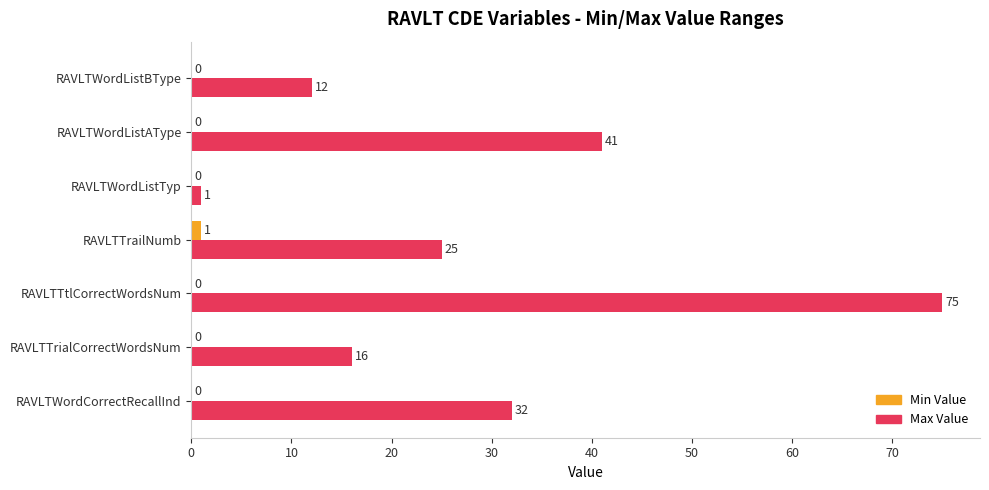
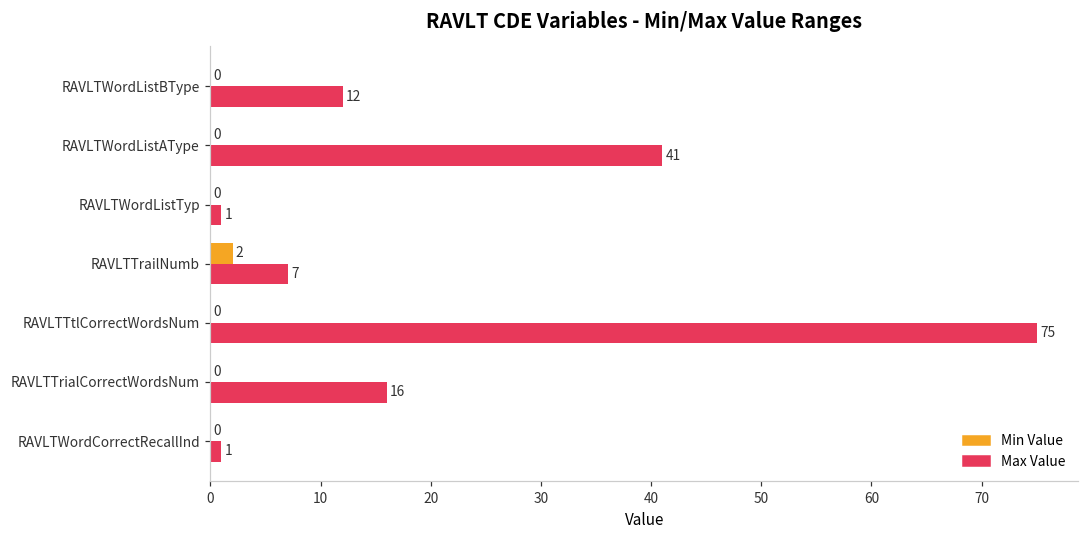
  {
    "Min Value": {
      "RAVLTWordListBType": 0,
      "RAVLTWordListAType": 0,
      "RAVLTWordListTyp": 0,
-     "RAVLTTrailNumb": 1,
+     "RAVLTTrailNumb": 2,
      "RAVLTTtlCorrectWordsNum": 0,
      "RAVLTTrialCorrectWordsNum": 0,
      "RAVLTWordCorrectRecallInd": 0
    },
    "Max Value": {
      "RAVLTWordListBType": 12,
      "RAVLTWordListAType": 41,
      "RAVLTWordListTyp": 1,
-     "RAVLTTrailNumb": 25,
+     "RAVLTTrailNumb": 7,
      "RAVLTTtlCorrectWordsNum": 75,
      "RAVLTTrialCorrectWordsNum": 16,
-     "RAVLTWordCorrectRecallInd": 32
+     "RAVLTWordCorrectRecallInd": 1
    }
  }
